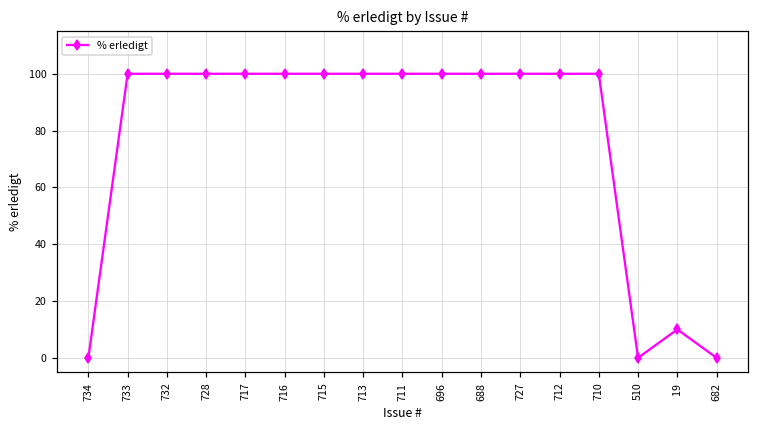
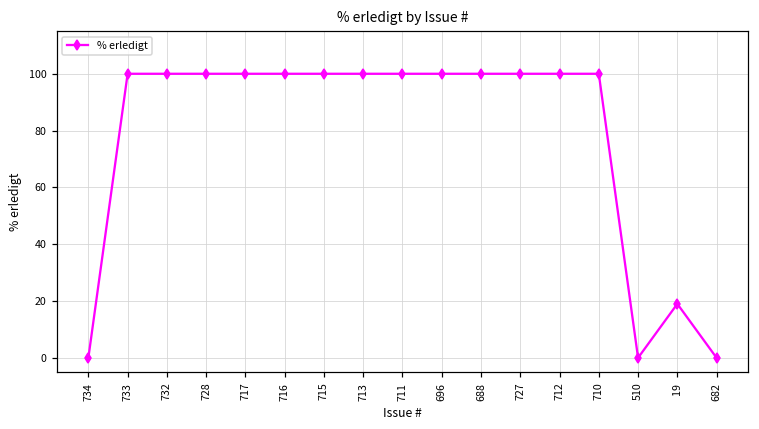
  {
    "734": 0,
    "733": 100,
    "732": 100,
    "728": 100,
    "717": 100,
    "716": 100,
    "715": 100,
    "713": 100,
    "711": 100,
    "696": 100,
    "688": 100,
    "727": 100,
    "712": 100,
    "710": 100,
    "510": 0,
-   "19": 10,
+   "19": 19,
    "682": 0
  }
